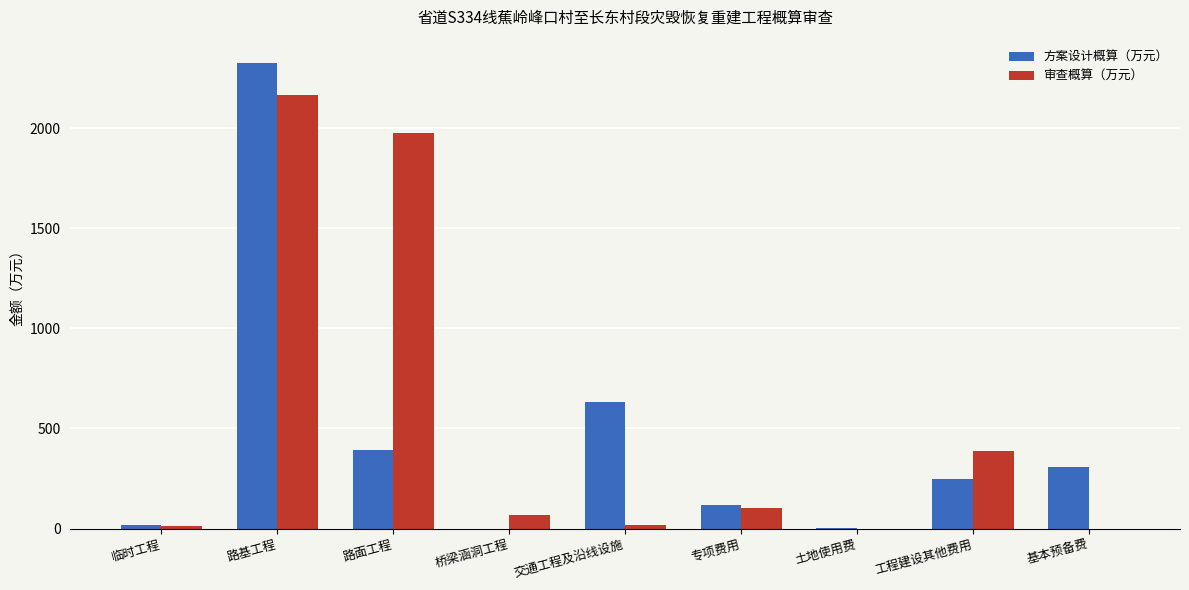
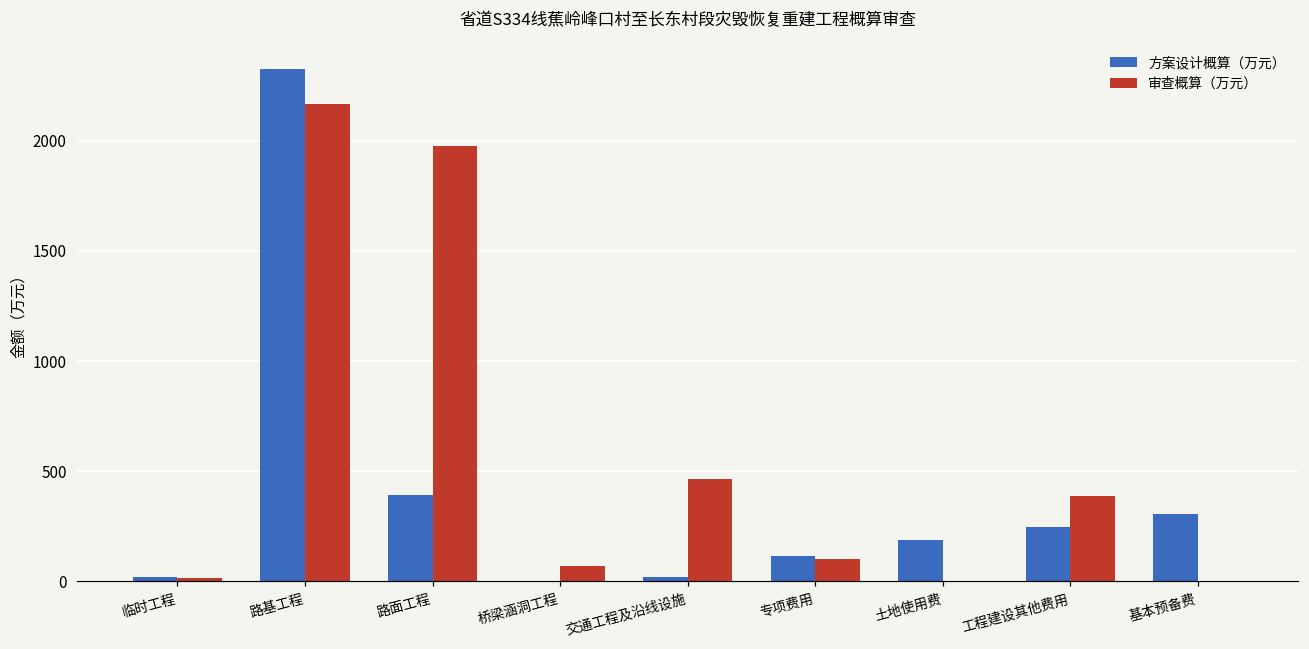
  {
    "方案设计概算（万元）": {
      "临时工程": 20,
      "路基工程": 2320,
      "路面工程": 390,
      "桥梁涵洞工程": 0,
-     "交通工程及沿线设施": 630,
+     "交通工程及沿线设施": 20,
      "专项费用": 120,
-     "土地使用费": 0,
+     "土地使用费": 190,
      "工程建设其他费用": 250,
      "基本预备费": 310
    },
    "审查概算（万元）": {
      "临时工程": 10,
      "路基工程": 2170,
      "路面工程": 1980,
      "桥梁涵洞工程": 70,
-     "交通工程及沿线设施": 20,
+     "交通工程及沿线设施": 460,
      "专项费用": 100,
      "土地使用费": 0,
      "工程建设其他费用": 390,
      "基本预备费": 0
    }
  }
